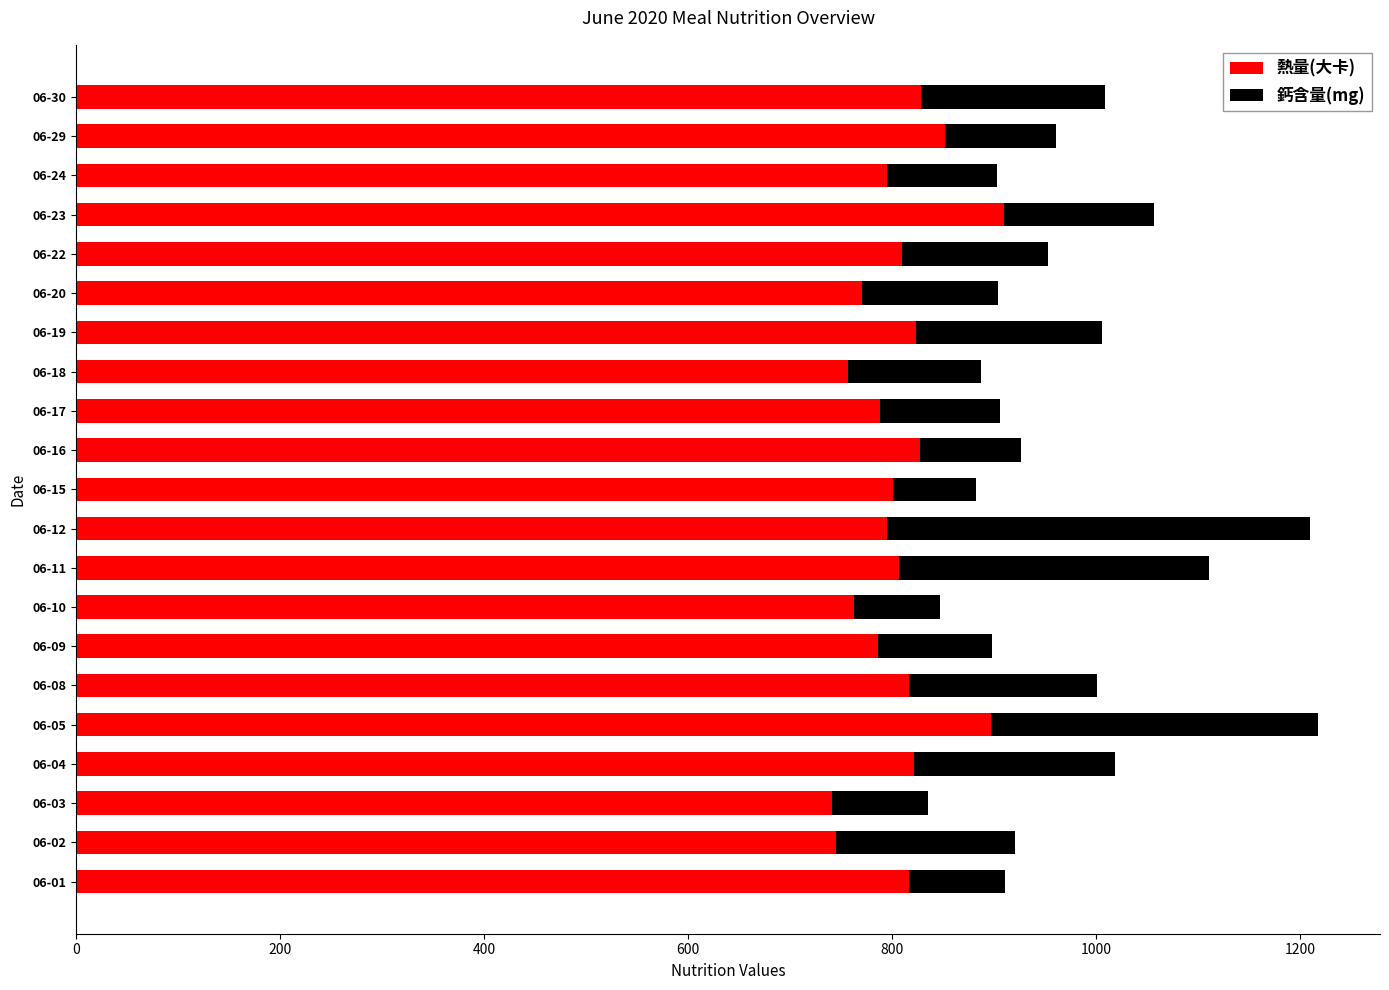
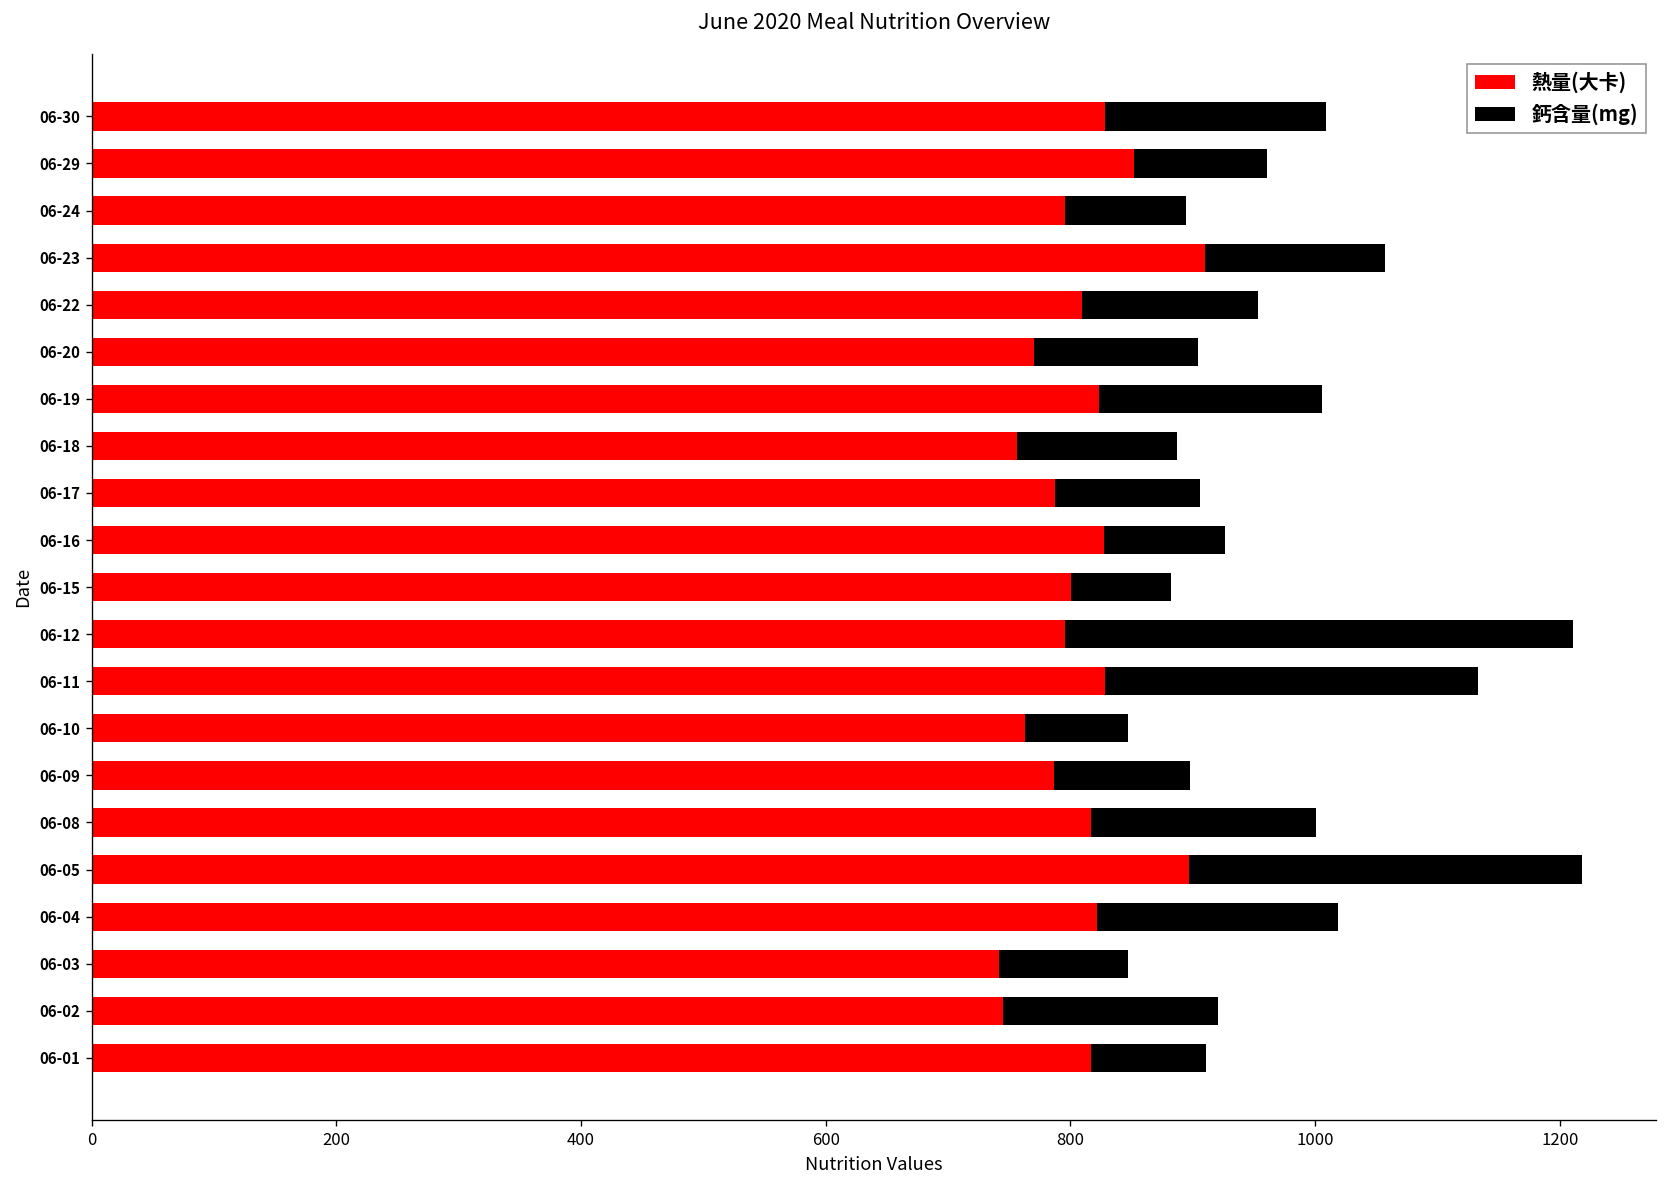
  {
    "熱量(大卡)": {
      "06-30": 828,
      "06-29": 852,
      "06-24": 795,
      "06-23": 910,
      "06-22": 810,
      "06-20": 770,
      "06-19": 823,
      "06-18": 756,
      "06-17": 788,
      "06-16": 827,
      "06-15": 800,
      "06-12": 795,
-     "06-11": 807,
+     "06-11": 828,
      "06-10": 763,
      "06-09": 786,
      "06-08": 817,
      "06-05": 897,
      "06-04": 821,
      "06-03": 741,
      "06-02": 745,
      "06-01": 817
    },
    "鈣含量(mg)": {
      "06-30": 181,
      "06-29": 109,
-     "06-24": 108,
+     "06-24": 99,
      "06-23": 147,
      "06-22": 144,
      "06-20": 134,
      "06-19": 182,
      "06-18": 131,
      "06-17": 118,
      "06-16": 99,
      "06-15": 82,
      "06-12": 415,
      "06-11": 305,
      "06-10": 84,
      "06-09": 111,
      "06-08": 184,
      "06-05": 321,
      "06-04": 198,
-     "06-03": 94,
+     "06-03": 106,
      "06-02": 175,
      "06-01": 94
    }
  }
